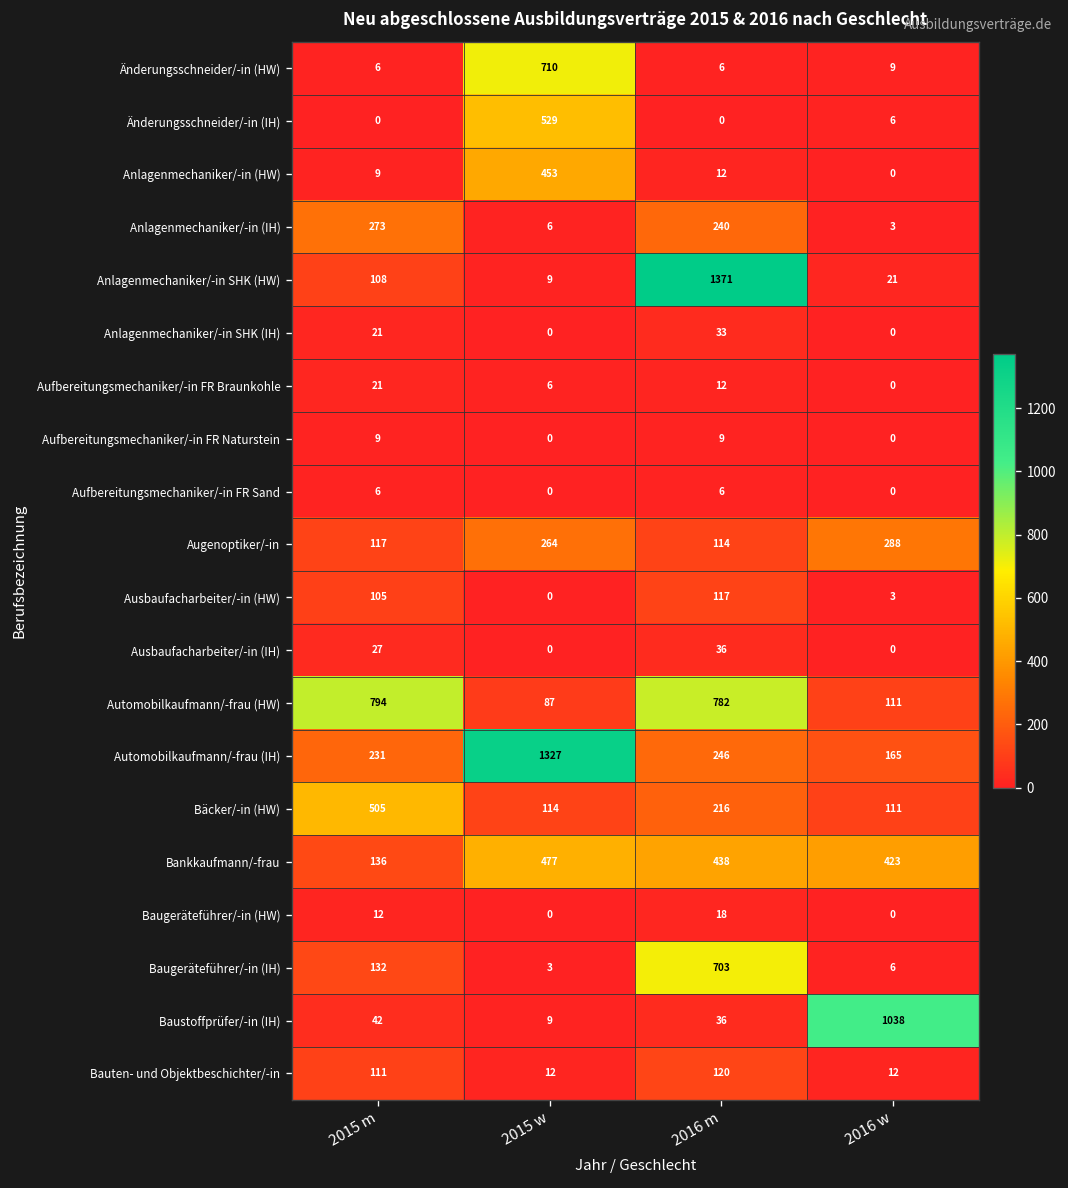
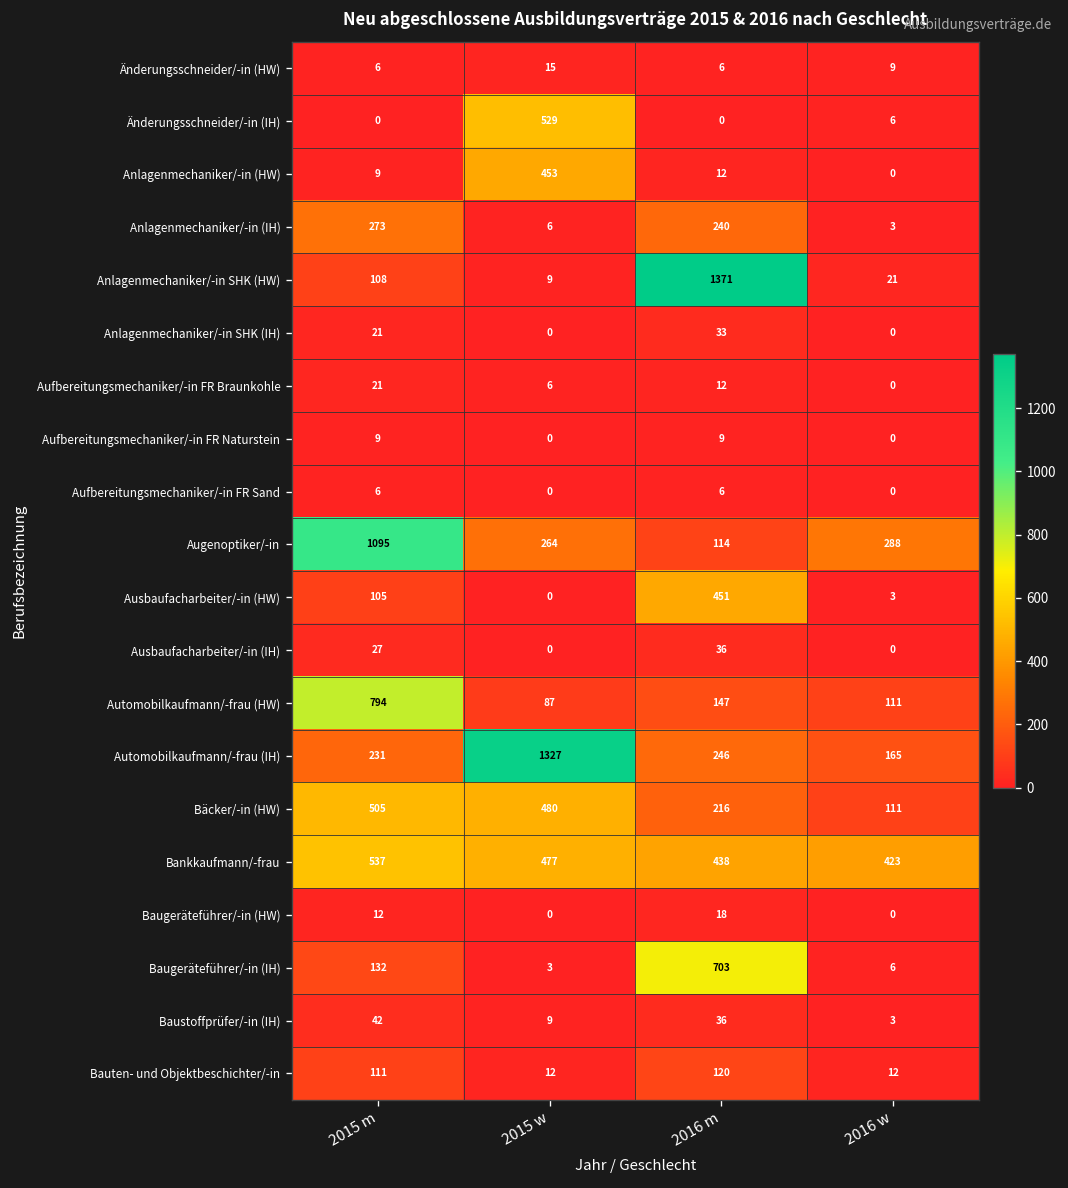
  {
    "Änderungsschneider/-in (HW)": {
      "2015 m": 6,
-     "2015 w": 710,
+     "2015 w": 15,
      "2016 m": 6,
      "2016 w": 9
    },
    "Änderungsschneider/-in (IH)": {
      "2015 m": 0,
      "2015 w": 529,
      "2016 m": 0,
      "2016 w": 6
    },
    "Anlagenmechaniker/-in (HW)": {
      "2015 m": 9,
      "2015 w": 453,
      "2016 m": 12,
      "2016 w": 0
    },
    "Anlagenmechaniker/-in (IH)": {
      "2015 m": 273,
      "2015 w": 6,
      "2016 m": 240,
      "2016 w": 3
    },
    "Anlagenmechaniker/-in SHK (HW)": {
      "2015 m": 108,
      "2015 w": 9,
      "2016 m": 1371,
      "2016 w": 21
    },
    "Anlagenmechaniker/-in SHK (IH)": {
      "2015 m": 21,
      "2015 w": 0,
      "2016 m": 33,
      "2016 w": 0
    },
    "Aufbereitungsmechaniker/-in FR Braunkohle": {
      "2015 m": 21,
      "2015 w": 6,
      "2016 m": 12,
      "2016 w": 0
    },
    "Aufbereitungsmechaniker/-in FR Naturstein": {
      "2015 m": 9,
      "2015 w": 0,
      "2016 m": 9,
      "2016 w": 0
    },
    "Aufbereitungsmechaniker/-in FR Sand": {
      "2015 m": 6,
      "2015 w": 0,
      "2016 m": 6,
      "2016 w": 0
    },
    "Augenoptiker/-in": {
-     "2015 m": 117,
+     "2015 m": 1095,
      "2015 w": 264,
      "2016 m": 114,
      "2016 w": 288
    },
    "Ausbaufacharbeiter/-in (HW)": {
      "2015 m": 105,
      "2015 w": 0,
-     "2016 m": 117,
+     "2016 m": 451,
      "2016 w": 3
    },
    "Ausbaufacharbeiter/-in (IH)": {
      "2015 m": 27,
      "2015 w": 0,
      "2016 m": 36,
      "2016 w": 0
    },
    "Automobilkaufmann/-frau (HW)": {
      "2015 m": 794,
      "2015 w": 87,
-     "2016 m": 782,
+     "2016 m": 147,
      "2016 w": 111
    },
    "Automobilkaufmann/-frau (IH)": {
      "2015 m": 231,
      "2015 w": 1327,
      "2016 m": 246,
      "2016 w": 165
    },
    "Bäcker/-in (HW)": {
      "2015 m": 505,
-     "2015 w": 114,
+     "2015 w": 480,
      "2016 m": 216,
      "2016 w": 111
    },
    "Bankkaufmann/-frau": {
-     "2015 m": 136,
+     "2015 m": 537,
      "2015 w": 477,
      "2016 m": 438,
      "2016 w": 423
    },
    "Baugeräteführer/-in (HW)": {
      "2015 m": 12,
      "2015 w": 0,
      "2016 m": 18,
      "2016 w": 0
    },
    "Baugeräteführer/-in (IH)": {
      "2015 m": 132,
      "2015 w": 3,
      "2016 m": 703,
      "2016 w": 6
    },
    "Baustoffprüfer/-in (IH)": {
      "2015 m": 42,
      "2015 w": 9,
      "2016 m": 36,
-     "2016 w": 1038
+     "2016 w": 3
    },
    "Bauten- und Objektbeschichter/-in": {
      "2015 m": 111,
      "2015 w": 12,
      "2016 m": 120,
      "2016 w": 12
    }
  }
